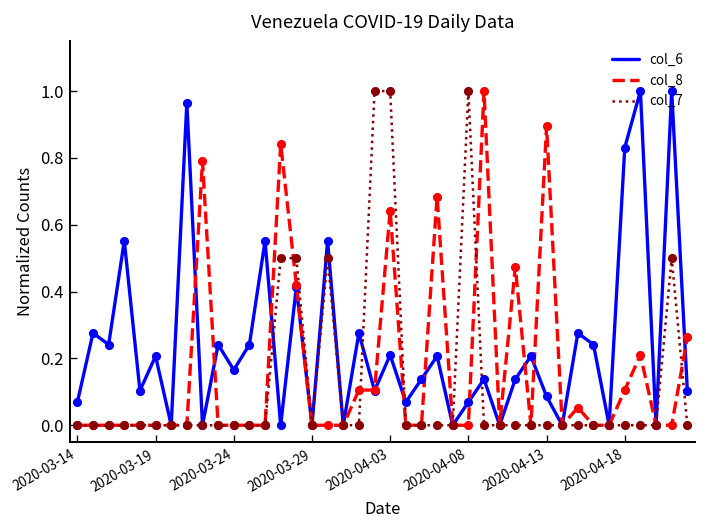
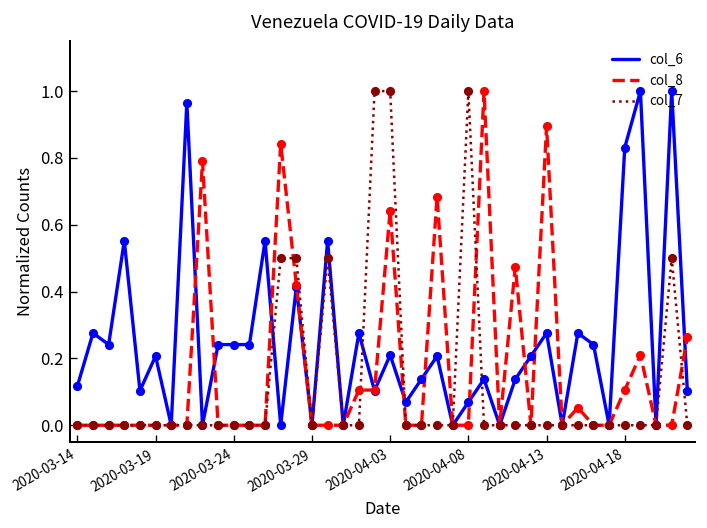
  {
    "col_6": {
-     "2020-03-14": 0.07,
+     "2020-03-14": 0.12,
      "2020-03-19": 0.21,
-     "2020-03-24": 0.17,
+     "2020-03-24": 0.24,
      "2020-04-03": 0.21,
      "2020-04-08": 0.07,
-     "2020-04-13": 0.09,
+     "2020-04-13": 0.28,
      "2020-04-18": 0.83
    },
    "col_8": {
      "2020-04-03": 0.64,
      "2020-04-08": 0.00,
      "2020-04-13": 0.89,
      "2020-04-18": 0.11
    },
    "col_7": {
      "2020-04-03": 1.00,
      "2020-04-08": 1.00,
      "2020-04-13": 0.00,
      "2020-04-18": 0.00
    }
  }
